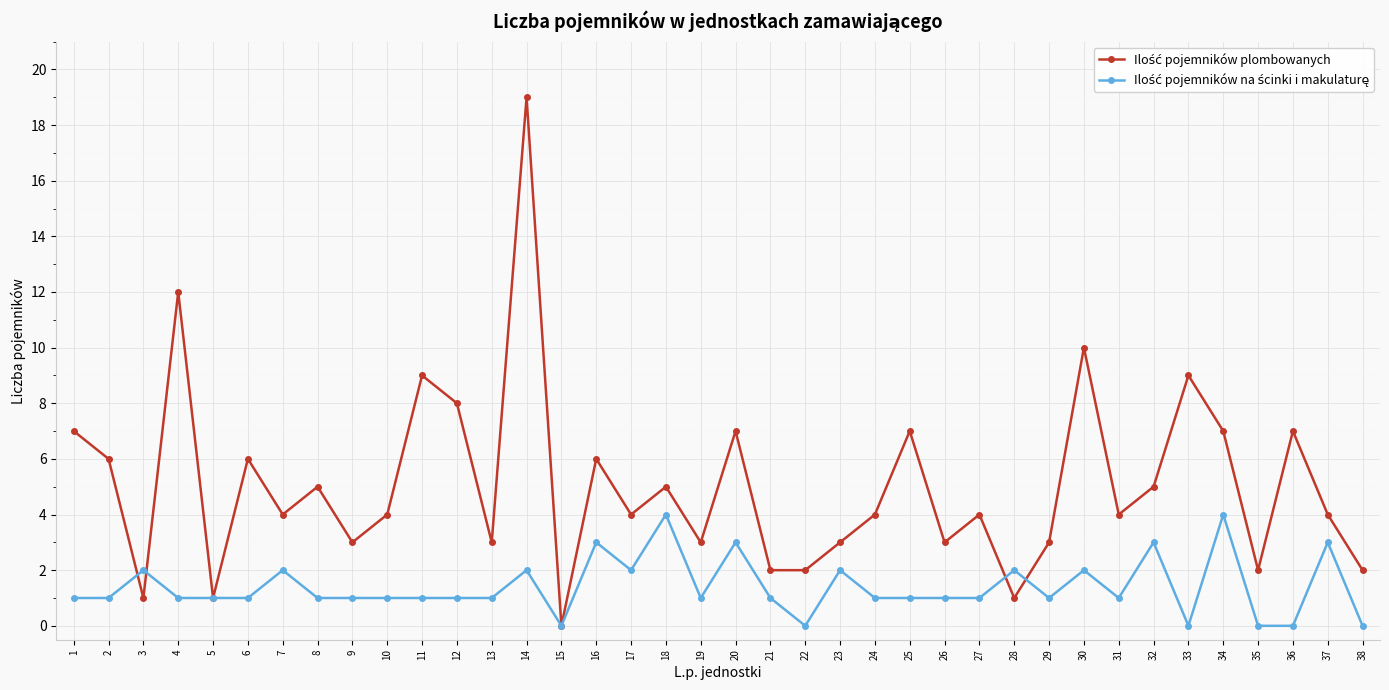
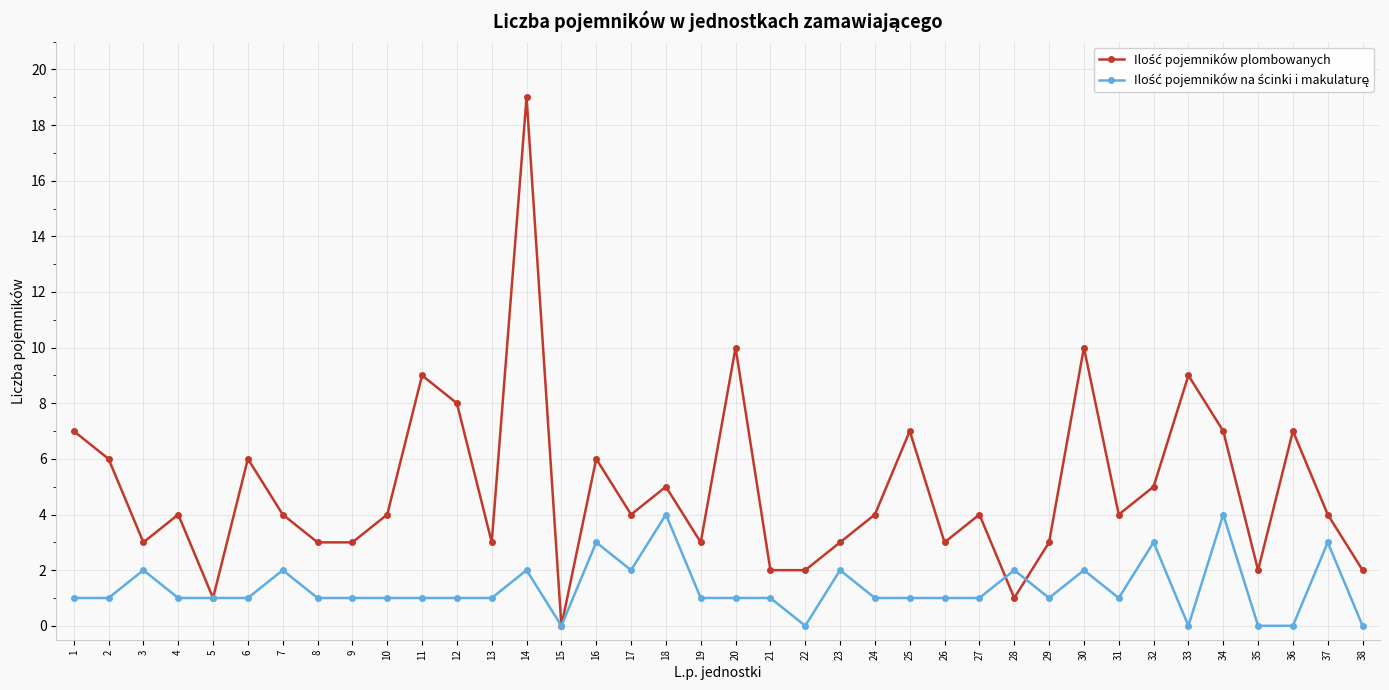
  {
    "Ilość pojemników plombowanych": {
      "1": 7,
      "2": 6,
-     "3": 1,
-     "4": 12,
+     "3": 3,
+     "4": 4,
      "6": 6,
      "7": 4,
-     "8": 5,
+     "8": 3,
      "9": 3,
      "10": 4,
      "11": 9,
      "12": 8,
      "13": 3,
      "14": 19,
      "16": 6,
      "17": 4,
      "18": 5,
      "19": 3,
-     "20": 7,
+     "20": 10,
      "21": 2,
      "22": 2,
      "23": 3,
      "24": 4,
      "25": 7,
      "26": 3,
      "27": 4,
      "28": 1,
      "29": 3,
      "30": 10,
      "31": 4,
      "32": 5,
      "33": 9,
      "34": 7,
      "35": 2,
      "36": 7,
      "37": 4,
      "38": 2
    },
    "Ilość pojemników na ścinki i makulaturę": {
      "1": 1,
      "2": 1,
      "3": 2,
      "4": 1,
      "6": 1,
      "7": 2,
      "8": 1,
      "9": 1,
      "10": 1,
      "11": 1,
      "12": 1,
      "13": 1,
      "14": 2,
      "16": 3,
      "17": 2,
      "18": 4,
      "19": 1,
-     "20": 3,
+     "20": 1,
      "21": 1,
      "22": 0,
      "23": 2,
      "24": 1,
      "25": 1,
      "26": 1,
      "27": 1,
      "28": 2,
      "29": 1,
      "30": 2,
      "31": 1,
      "32": 3,
      "33": 0,
      "34": 4,
      "35": 0,
      "36": 0,
      "37": 3,
      "38": 0
    }
  }
